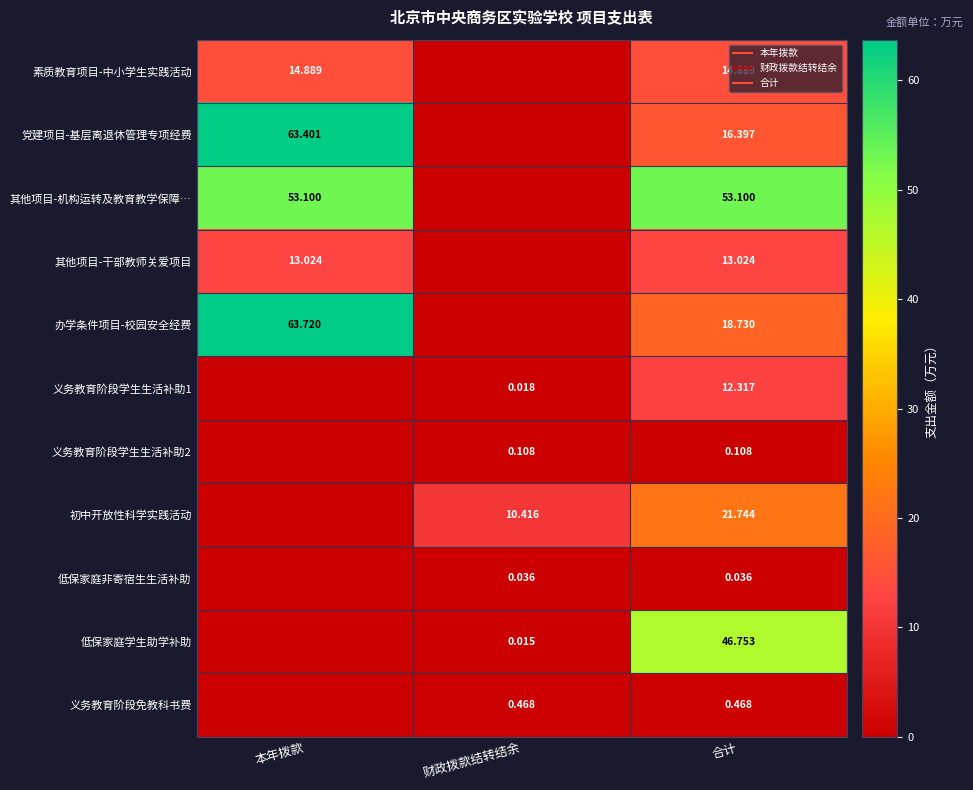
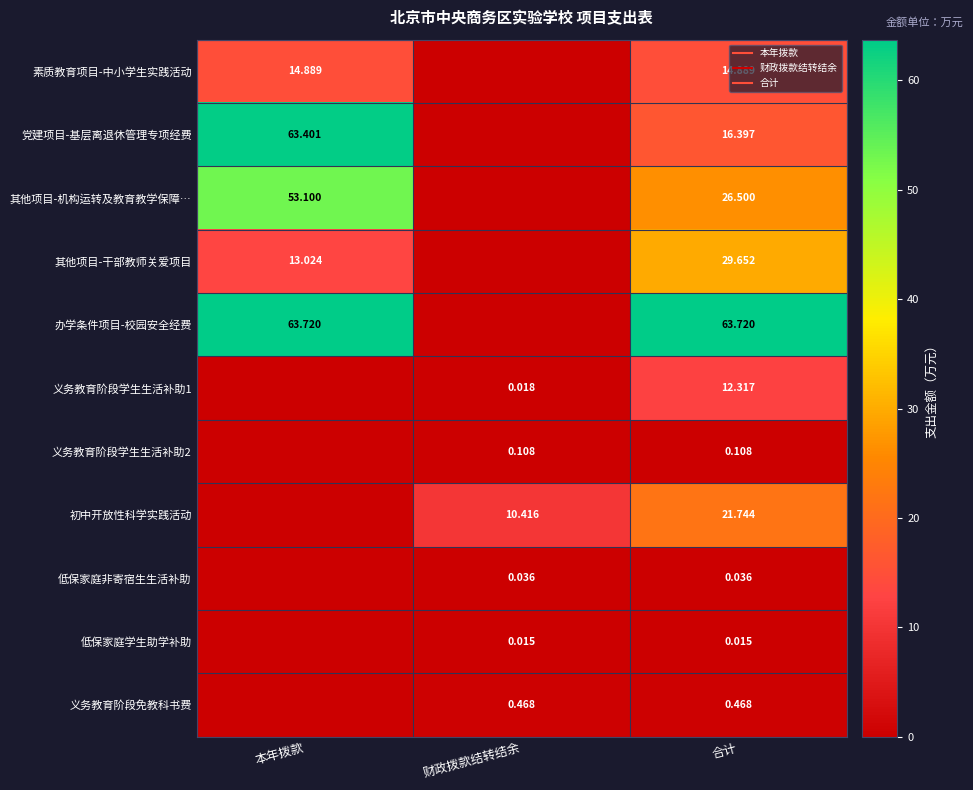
  {
    "素质教育项目-中小学生实践活动": {
      "本年拨款": 14.889
    },
    "党建项目-基层离退休管理专项经费": {
      "本年拨款": 63.401,
      "合计": 16.397
    },
    "其他项目-机构运转及教育教学保障…": {
      "本年拨款": 53.100,
-     "合计": 53.100
+     "合计": 26.500
    },
    "其他项目-干部教师关爱项目": {
      "本年拨款": 13.024,
-     "合计": 13.024
+     "合计": 29.652
    },
    "办学条件项目-校园安全经费": {
      "本年拨款": 63.720,
-     "合计": 18.730
+     "合计": 63.720
    },
    "义务教育阶段学生生活补助1": {
      "财政拨款结转结余": 0.018,
      "合计": 12.317
    },
    "义务教育阶段学生生活补助2": {
      "财政拨款结转结余": 0.108,
      "合计": 0.108
    },
    "初中开放性科学实践活动": {
      "财政拨款结转结余": 10.416,
      "合计": 21.744
    },
    "低保家庭非寄宿生生活补助": {
      "财政拨款结转结余": 0.036,
      "合计": 0.036
    },
    "低保家庭学生助学补助": {
      "财政拨款结转结余": 0.015,
-     "合计": 46.753
+     "合计": 0.015
    },
    "义务教育阶段免教科书费": {
      "财政拨款结转结余": 0.468,
      "合计": 0.468
    }
  }
